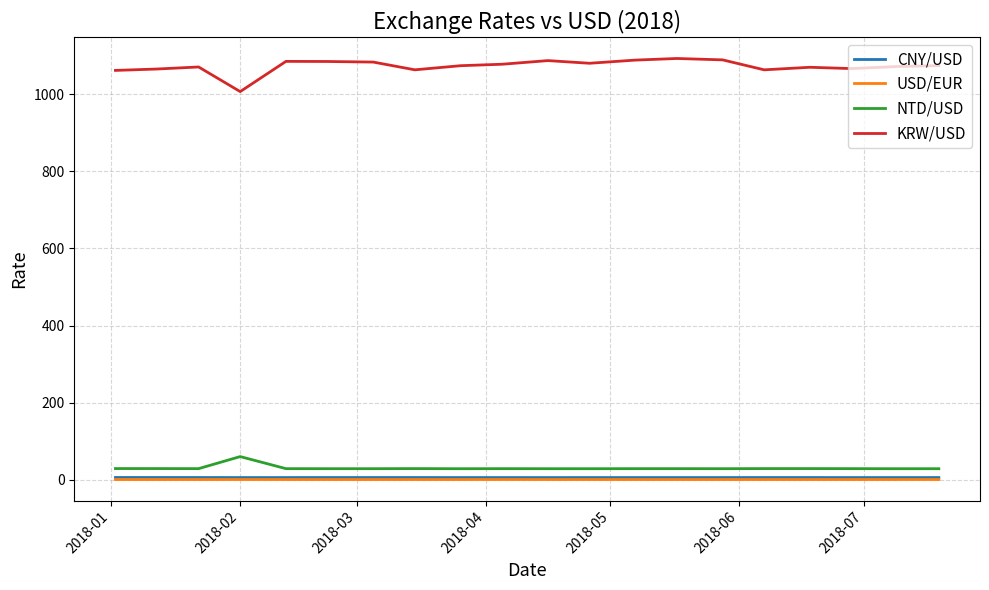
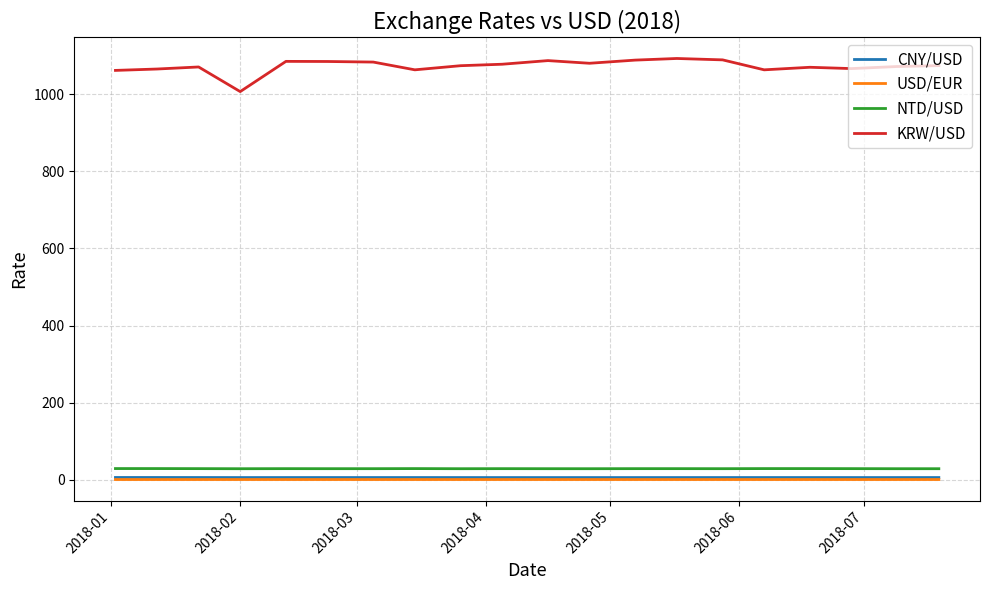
  {
    "NTD/USD": {
-     "2018-02": 60
+     "2018-02": 30
    },
    "KRW/USD": {
      "2018-02": 1010
    }
  }
